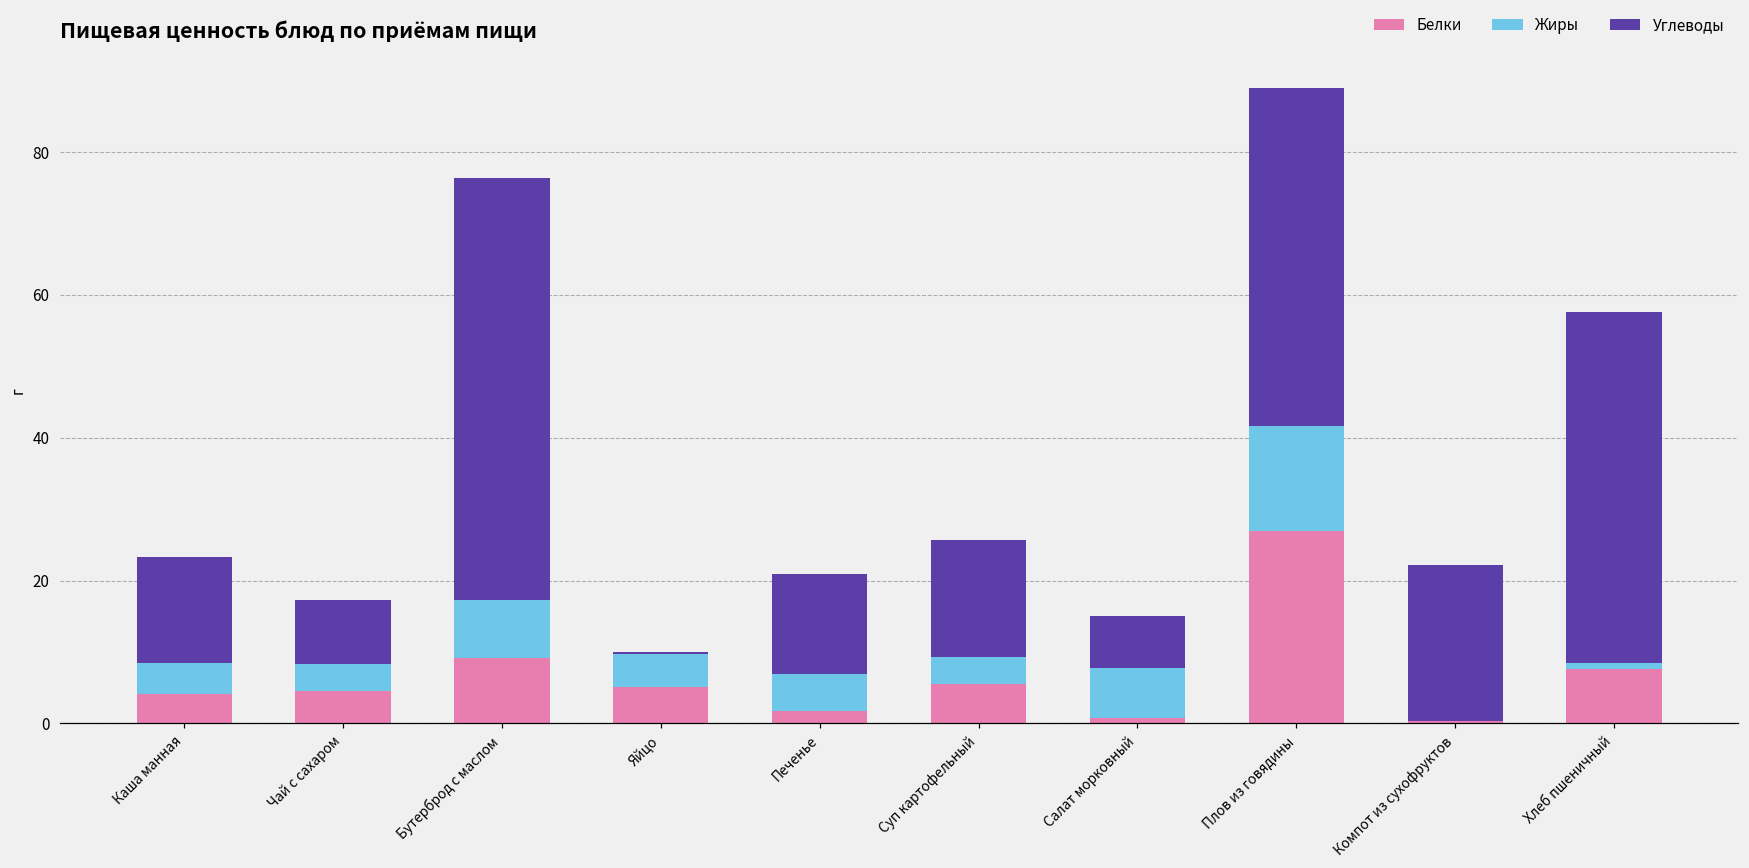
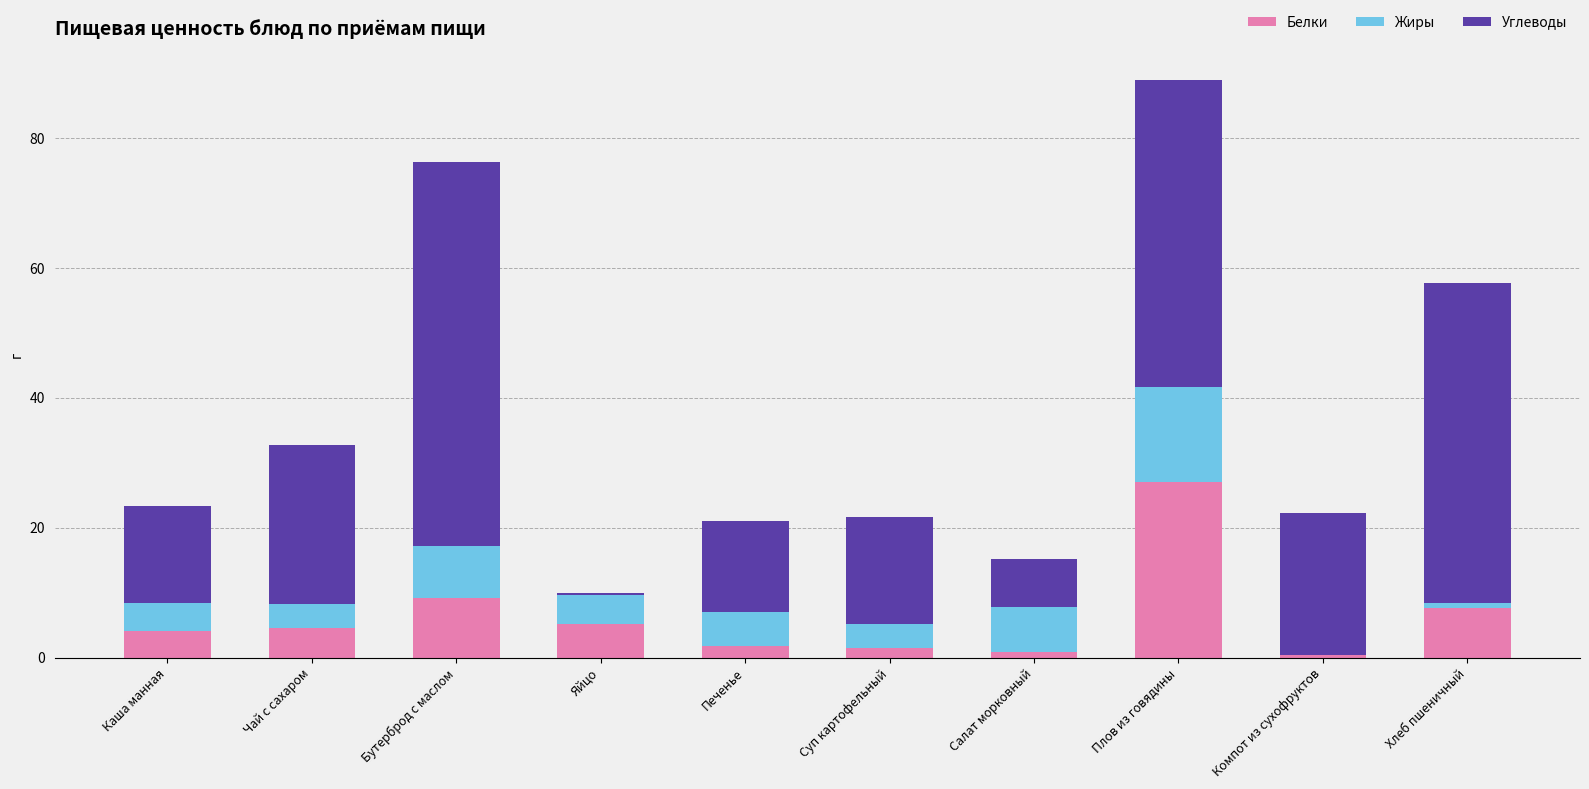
  {
    "Белки": {
      "Каша манная": 4,
      "Чай с сахаром": 5,
      "Бутерброд с маслом": 9,
      "Яйцо": 5,
      "Печенье": 2,
-     "Суп картофельный": 5,
+     "Суп картофельный": 1,
      "Салат морковный": 1,
      "Плов из говядины": 27,
      "Компот из сухофруктов": 0,
      "Хлеб пшеничный": 8
    },
    "Жиры": {
      "Каша манная": 4,
      "Чай с сахаром": 4,
      "Бутерброд с маслом": 8,
      "Яйцо": 5,
      "Печенье": 5,
      "Суп картофельный": 4,
      "Салат морковный": 7,
      "Плов из говядины": 15,
      "Компот из сухофруктов": 0,
      "Хлеб пшеничный": 1
    },
    "Углеводы": {
      "Каша манная": 15,
-     "Чай с сахаром": 9,
+     "Чай с сахаром": 24,
      "Бутерброд с маслом": 59,
      "Печенье": 14,
      "Суп картофельный": 16,
      "Салат морковный": 7,
      "Плов из говядины": 47,
      "Компот из сухофруктов": 22,
      "Хлеб пшеничный": 49
    }
  }
